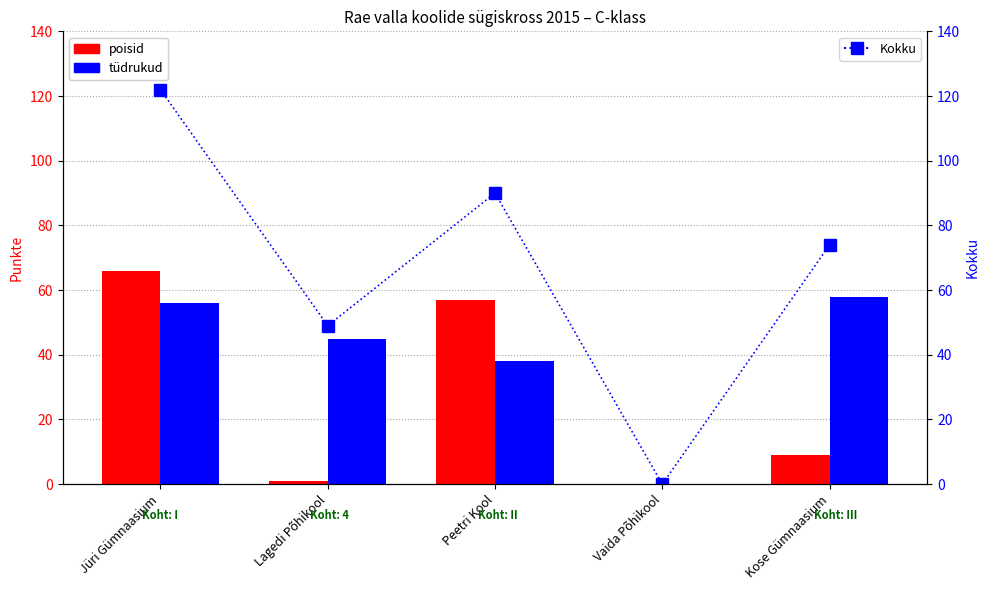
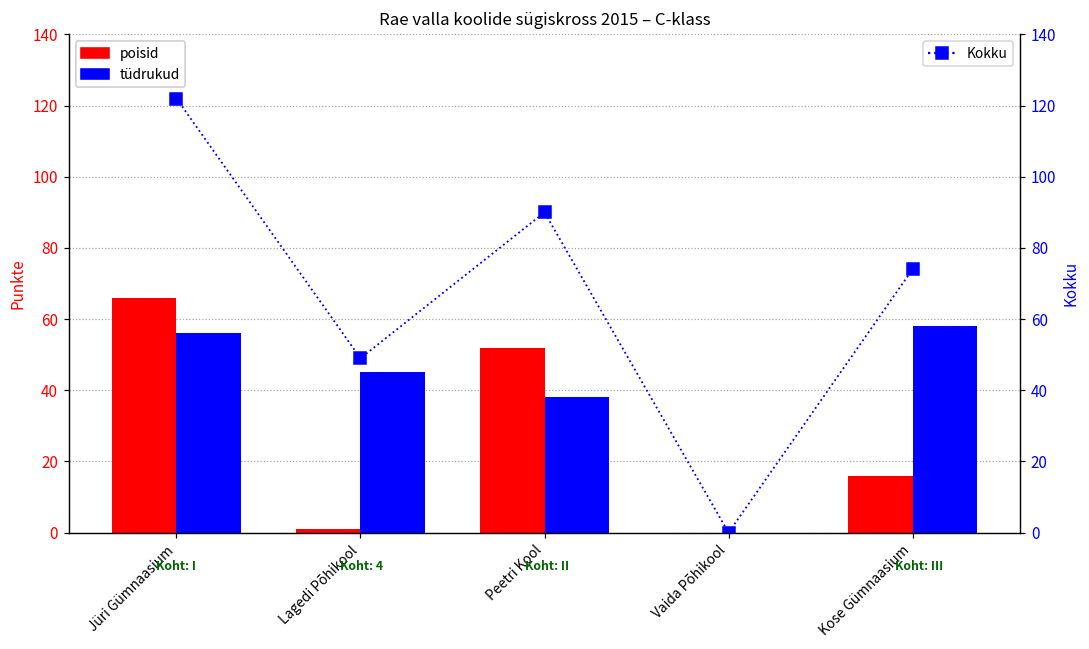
  {
    "poisid": {
      "Jüri Gümnaasium": 66,
      "Lagedi Põhikool": 1,
-     "Peetri Kool": 57,
+     "Peetri Kool": 52,
      "Vaida Põhikool": 0,
-     "Kose Gümnaasium": 9
+     "Kose Gümnaasium": 16
    }
  }
